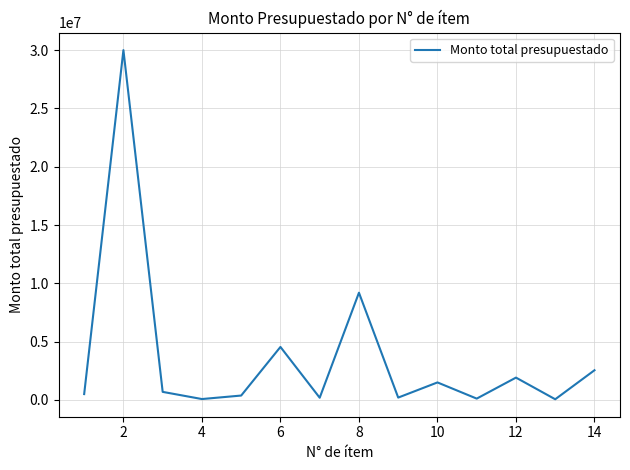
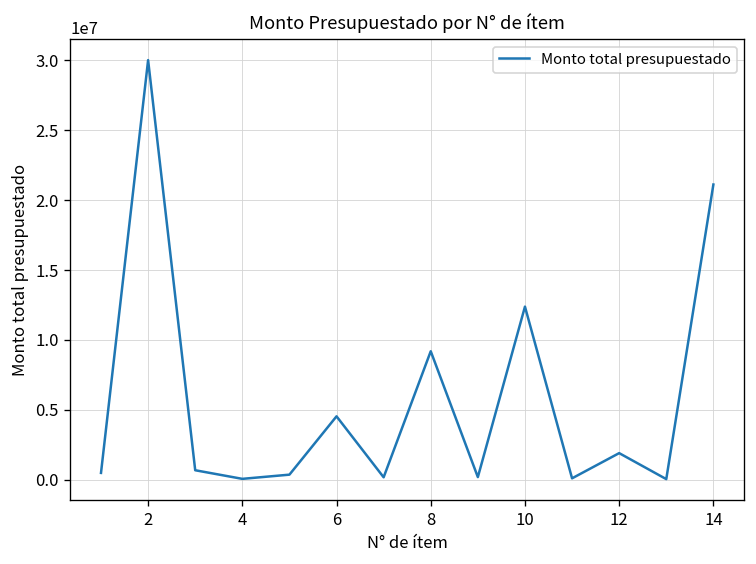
  {
    "2": 30000000,
    "4": 100000,
    "6": 4500000,
    "8": 9200000,
-   "10": 1500000,
+   "10": 12400000,
    "12": 1900000,
-   "14": 2500000
+   "14": 21100000
  }
